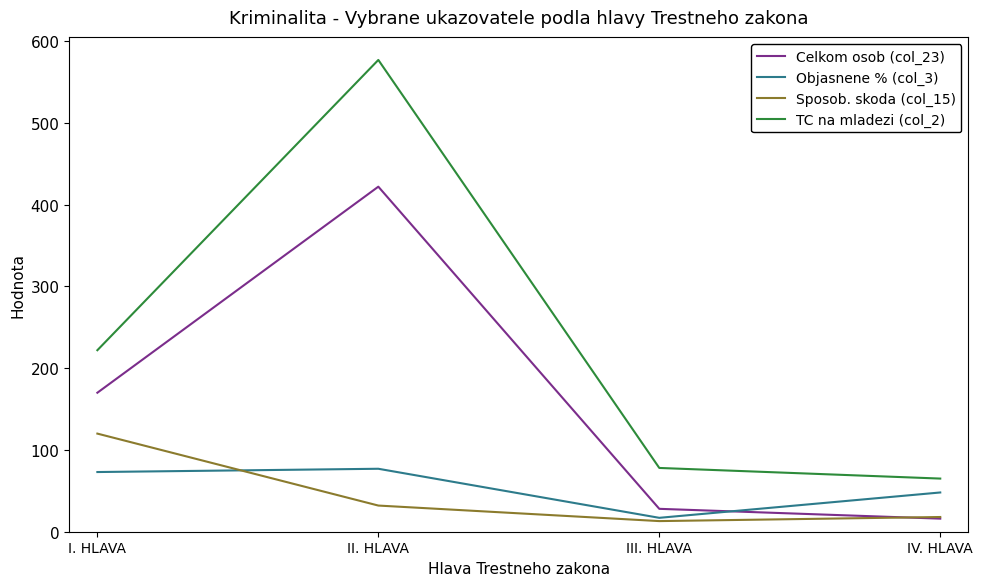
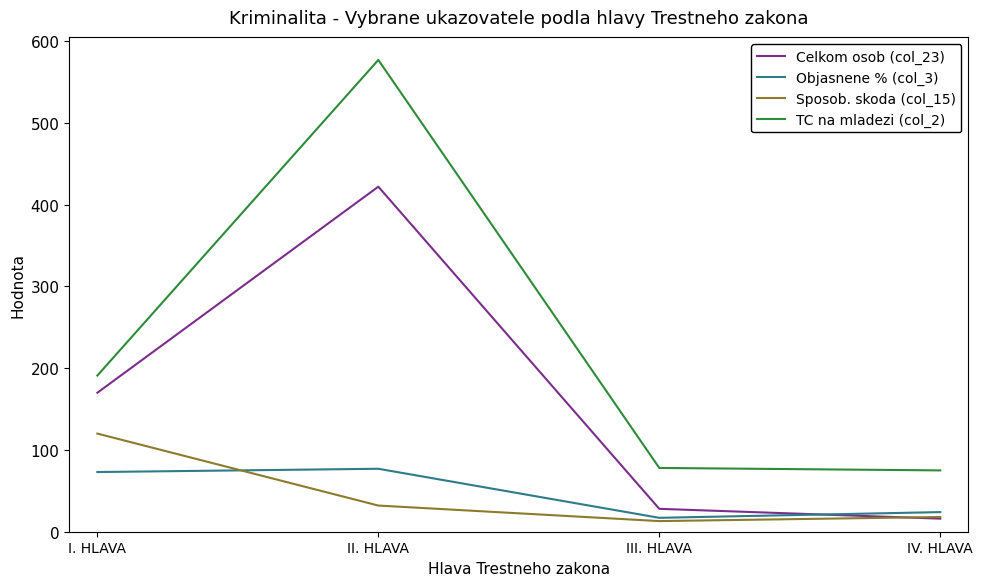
  {
    "Celkom osob (col_23)": {
      "I. HLAVA": 170,
      "II. HLAVA": 420,
      "III. HLAVA": 30
    },
    "Objasnene % (col_3)": {
      "I. HLAVA": 70,
      "II. HLAVA": 80,
      "III. HLAVA": 20,
-     "IV. HLAVA": 50
+     "IV. HLAVA": 20
    },
    "Sposob. skoda (col_15)": {
      "I. HLAVA": 120,
      "II. HLAVA": 30,
      "III. HLAVA": 10
    },
    "TC na mladezi (col_2)": {
-     "I. HLAVA": 220,
+     "I. HLAVA": 190,
      "II. HLAVA": 580,
      "III. HLAVA": 80,
-     "IV. HLAVA": 70
+     "IV. HLAVA": 80
    }
  }
